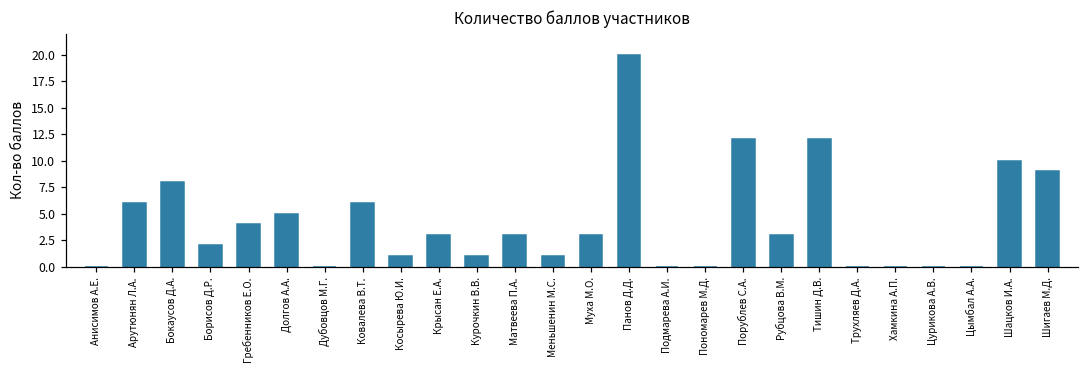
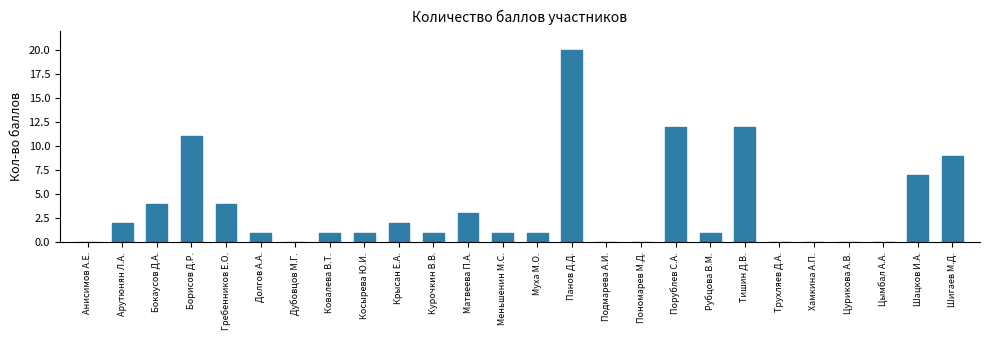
  {
    "Анисимов А.Е.": 0,
-   "Арутюнян Л.А.": 6,
-   "Бокаусов Д.А.": 8,
-   "Борисов Д.Р.": 2,
+   "Арутюнян Л.А.": 2,
+   "Бокаусов Д.А.": 4,
+   "Борисов Д.Р.": 11,
    "Гребенников Е.О.": 4,
-   "Долгов А.А.": 5,
+   "Долгов А.А.": 1,
    "Дубовцов М.Г.": 0,
-   "Ковалева В.Т.": 6,
+   "Ковалева В.Т.": 1,
    "Косырева Ю.И.": 1,
-   "Крысан Е.А.": 3,
+   "Крысан Е.А.": 2,
    "Курочкин В.В.": 1,
    "Матвеева П.А.": 3,
    "Меньшенин М.С.": 1,
-   "Муха М.О.": 3,
+   "Муха М.О.": 1,
    "Панов Д.Д.": 20,
    "Подмарева А.И.": 0,
    "Пономарев М.Д.": 0,
    "Порублев С.А.": 12,
-   "Рубцова В.М.": 3,
+   "Рубцова В.М.": 1,
    "Тишин Д.В.": 12,
    "Трухляев Д.А.": 0,
    "Хамкина А.П.": 0,
    "Цурикова А.В.": 0,
    "Цымбал А.А.": 0,
-   "Шацков И.А.": 10,
+   "Шацков И.А.": 7,
    "Шигаев М.Д.": 9
  }
